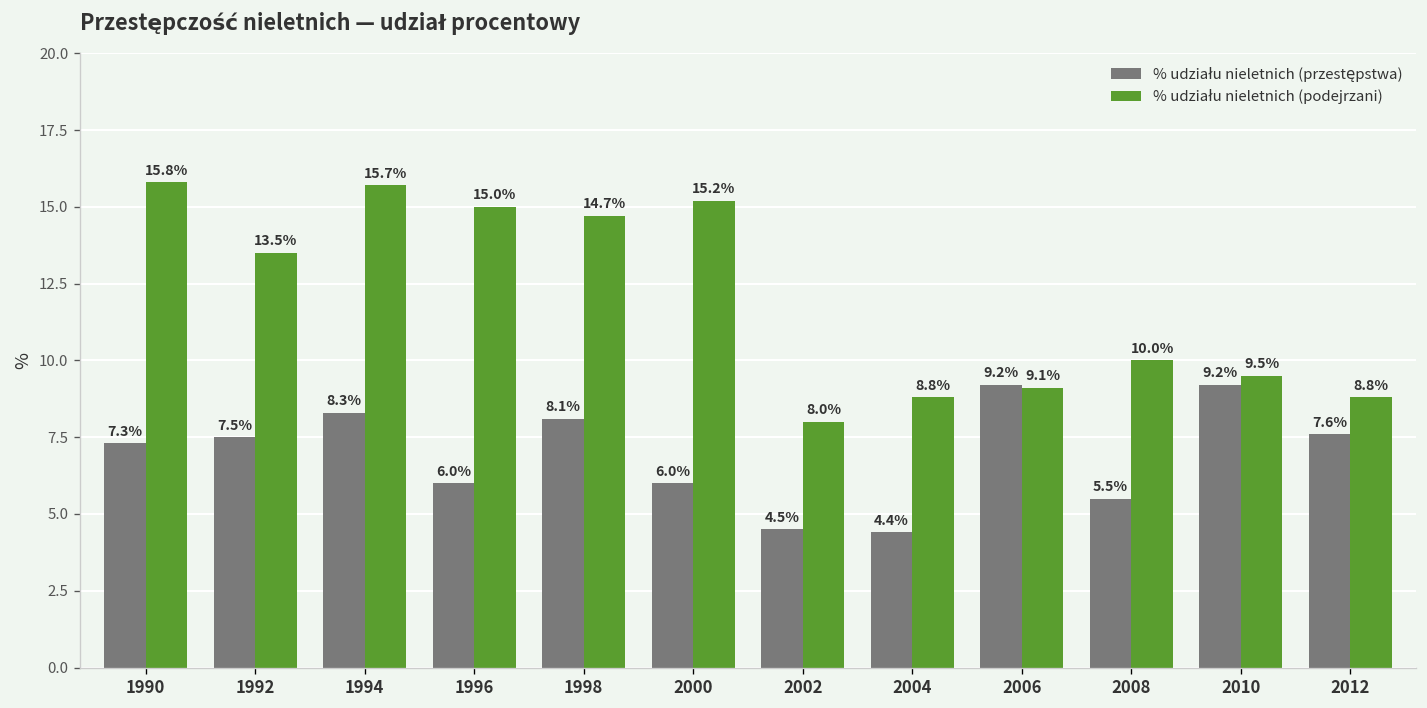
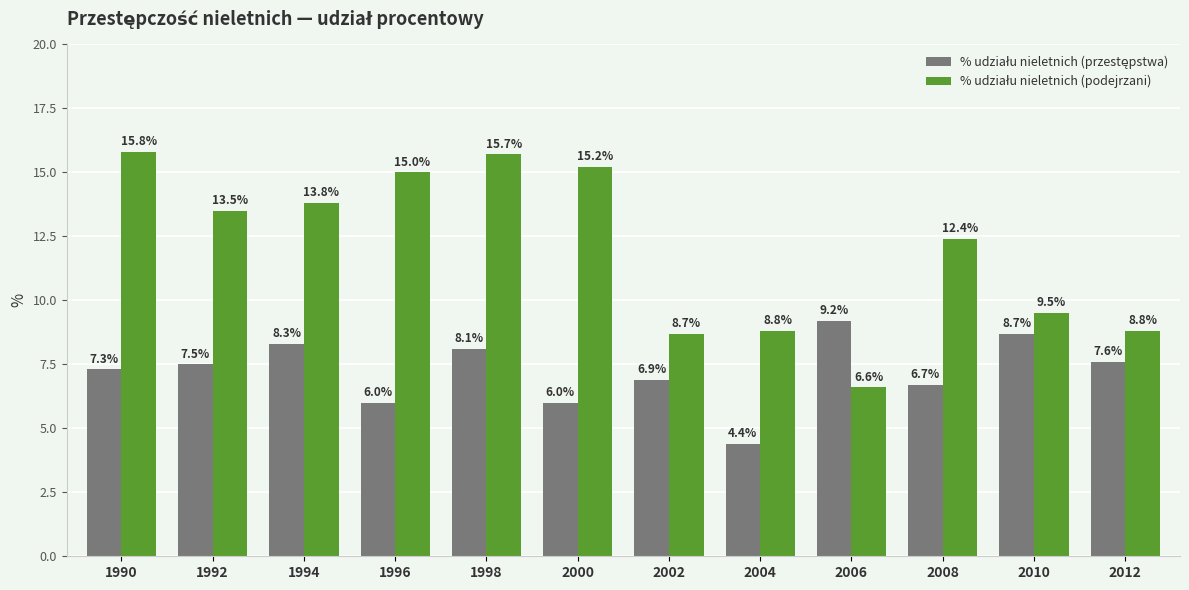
  {
    "% udziału nieletnich (przestępstwa)": {
      "1990": "7.3%",
      "1992": "7.5%",
      "1994": "8.3%",
      "1996": "6.0%",
      "1998": "8.1%",
      "2000": "6.0%",
-     "2002": "4.5%",
+     "2002": "6.9%",
      "2004": "4.4%",
      "2006": "9.2%",
-     "2008": "5.5%",
-     "2010": "9.2%",
+     "2008": "6.7%",
+     "2010": "8.7%",
      "2012": "7.6%"
    },
    "% udziału nieletnich (podejrzani)": {
      "1990": "15.8%",
      "1992": "13.5%",
-     "1994": "15.7%",
+     "1994": "13.8%",
      "1996": "15.0%",
-     "1998": "14.7%",
+     "1998": "15.7%",
      "2000": "15.2%",
-     "2002": "8.0%",
+     "2002": "8.7%",
      "2004": "8.8%",
-     "2006": "9.1%",
-     "2008": "10.0%",
+     "2006": "6.6%",
+     "2008": "12.4%",
      "2010": "9.5%",
      "2012": "8.8%"
    }
  }
